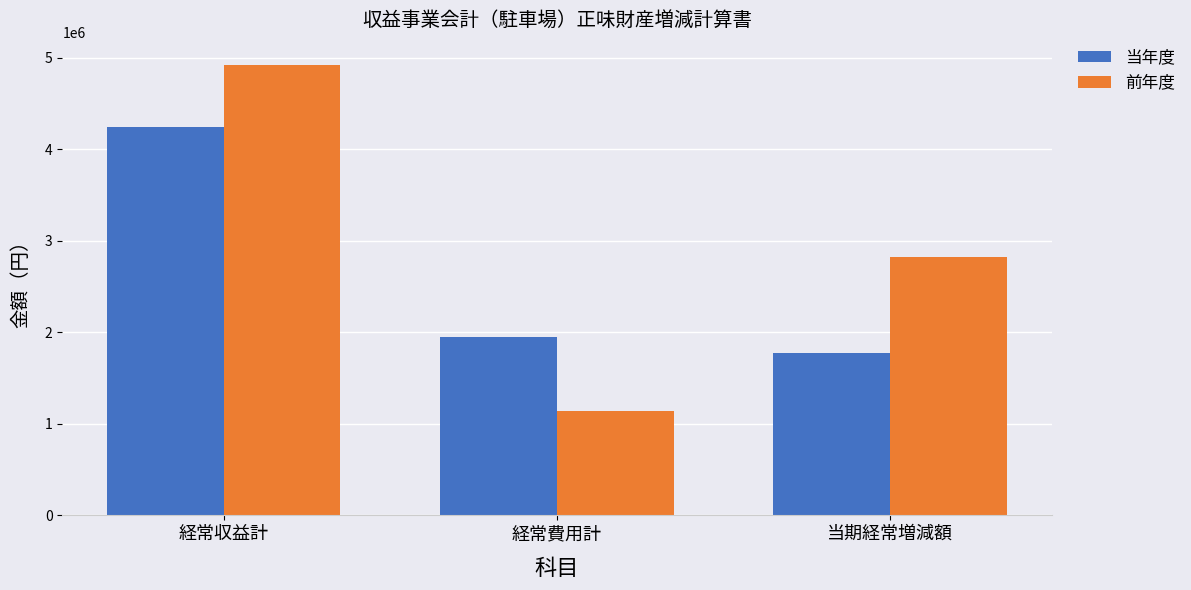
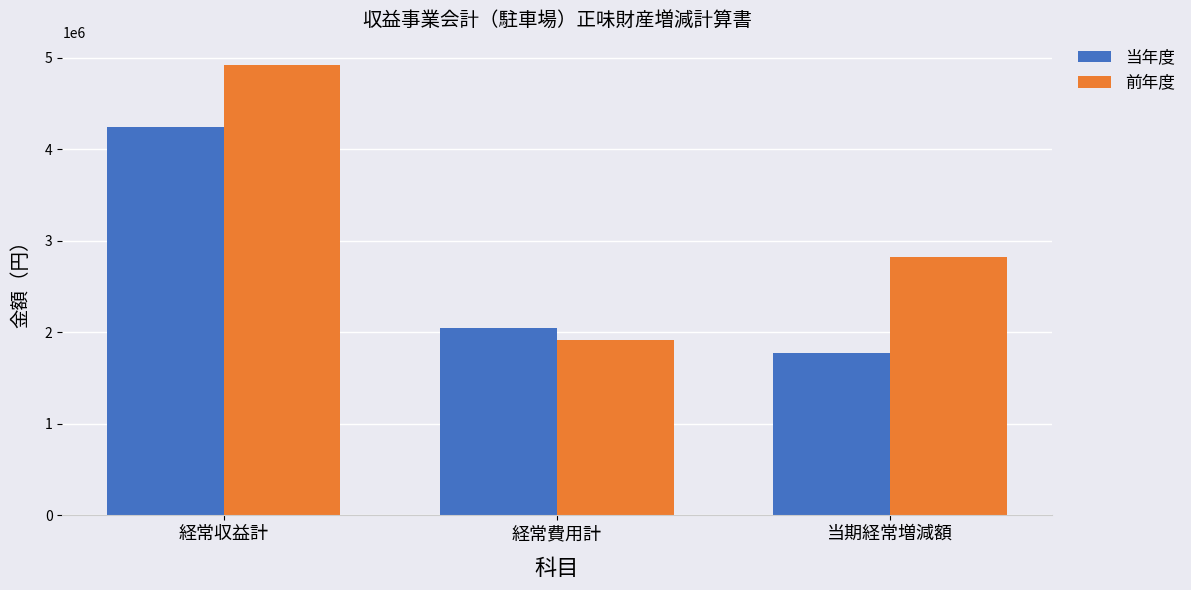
  {
    "当年度": {
      "経常収益計": 4200000,
-     "経常費用計": 1950000,
+     "経常費用計": 2050000,
      "当期経常増減額": 1800000
    },
    "前年度": {
      "経常収益計": 4900000,
-     "経常費用計": 1100000,
+     "経常費用計": 1900000,
      "当期経常増減額": 2800000
    }
  }
